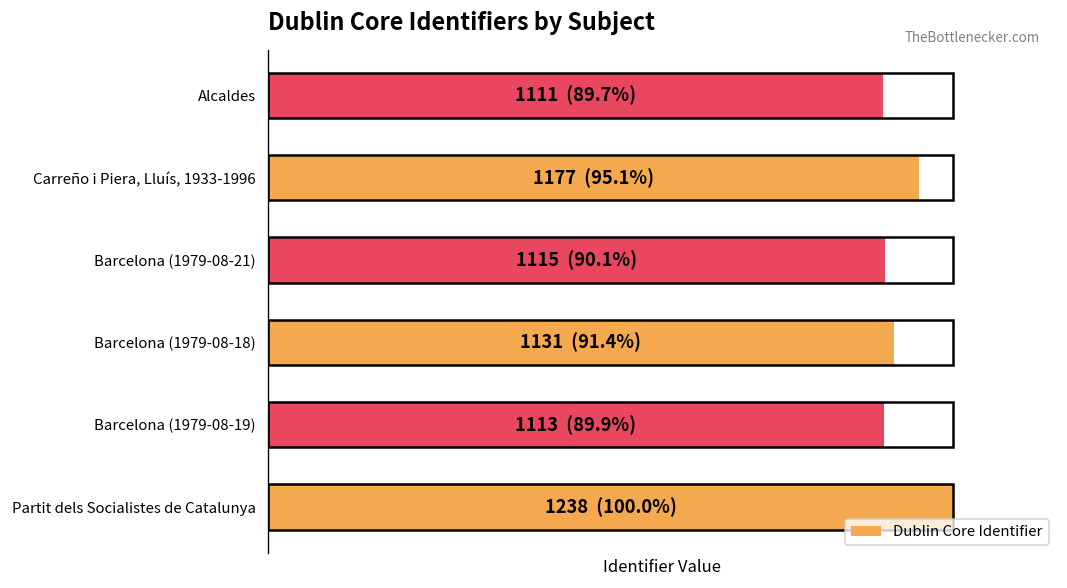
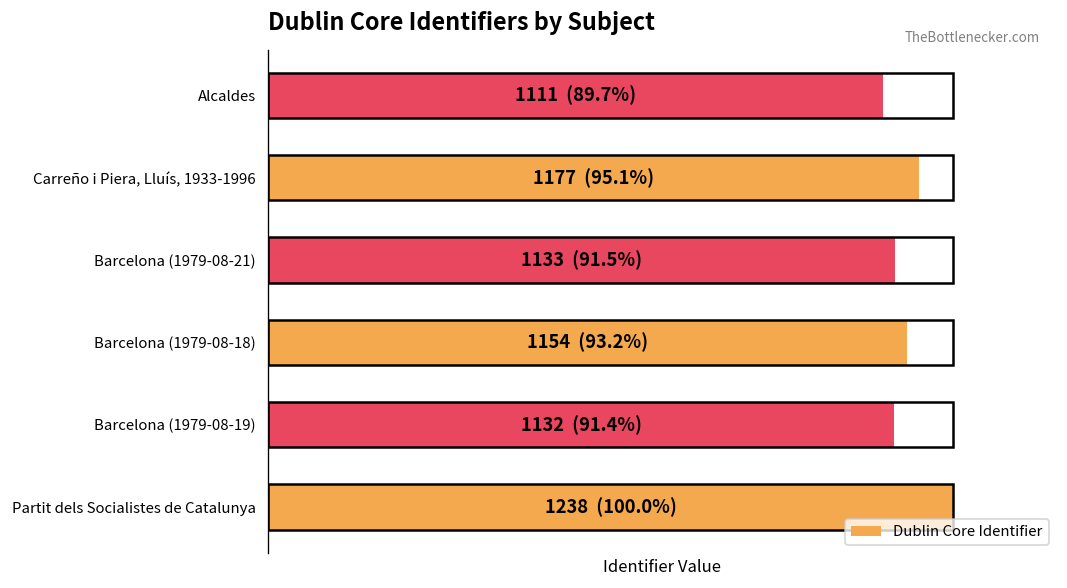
  {
    "Alcaldes": "(89.7%)",
    "Carreño i Piera, Lluís, 1933-1996": "(95.1%)",
-   "Barcelona (1979-08-21)": "1115 (90.1%)",
-   "Barcelona (1979-08-18)": "1131 (91.4%)",
-   "Barcelona (1979-08-19)": "1113 (89.9%)",
+   "Barcelona (1979-08-21)": "1133 (91.5%)",
+   "Barcelona (1979-08-18)": "1154 (93.2%)",
+   "Barcelona (1979-08-19)": "1132 (91.4%)",
    "Partit dels Socialistes de Catalunya": "(100.0%)"
  }
